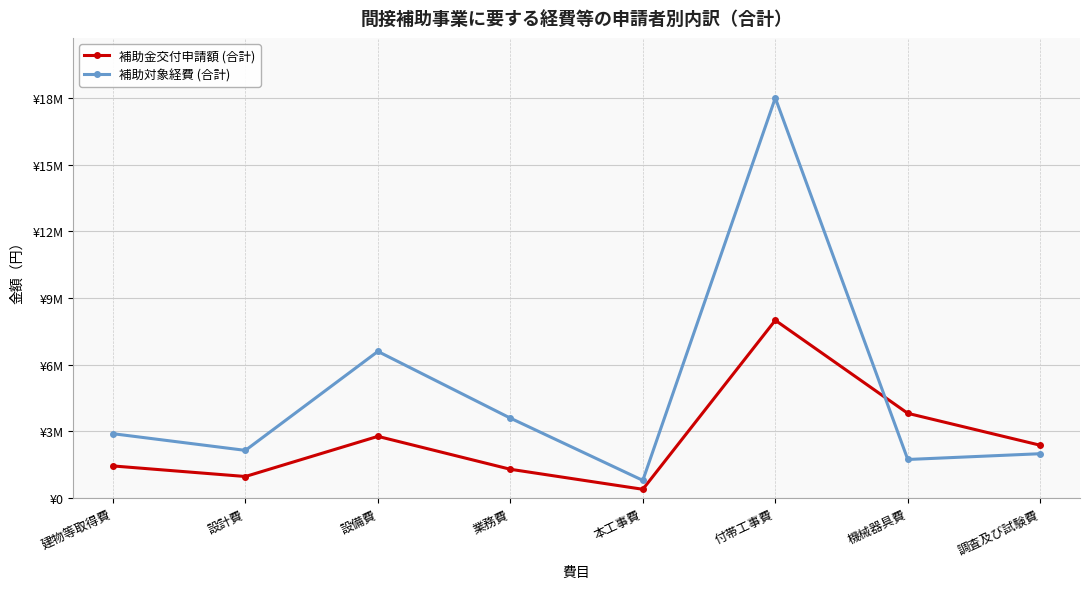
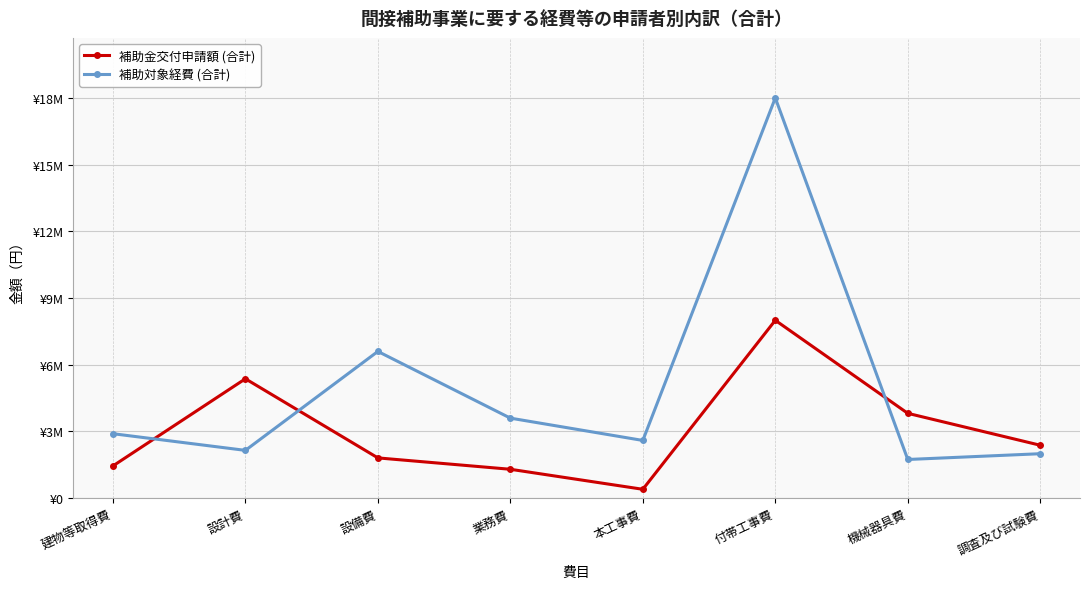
  {
    "補助金交付申請額 (合計)": {
      "建物等取得費": "¥1500000",
-     "設計費": "¥1000000",
-     "設備費": "¥2800000",
+     "設計費": "¥5400000",
+     "設備費": "¥1800000",
      "業務費": "¥1300000",
      "本工事費": "¥400000",
      "付帯工事費": "¥8000000",
      "機械器具費": "¥3800000",
      "調査及び試験費": "¥2400000"
    },
    "補助対象経費 (合計)": {
      "建物等取得費": "¥2900000",
      "設計費": "¥2200000",
      "設備費": "¥6600000",
      "業務費": "¥3600000",
-     "本工事費": "¥800000",
+     "本工事費": "¥2600000",
      "付帯工事費": "¥18000000",
      "機械器具費": "¥1700000",
      "調査及び試験費": "¥2000000"
    }
  }
